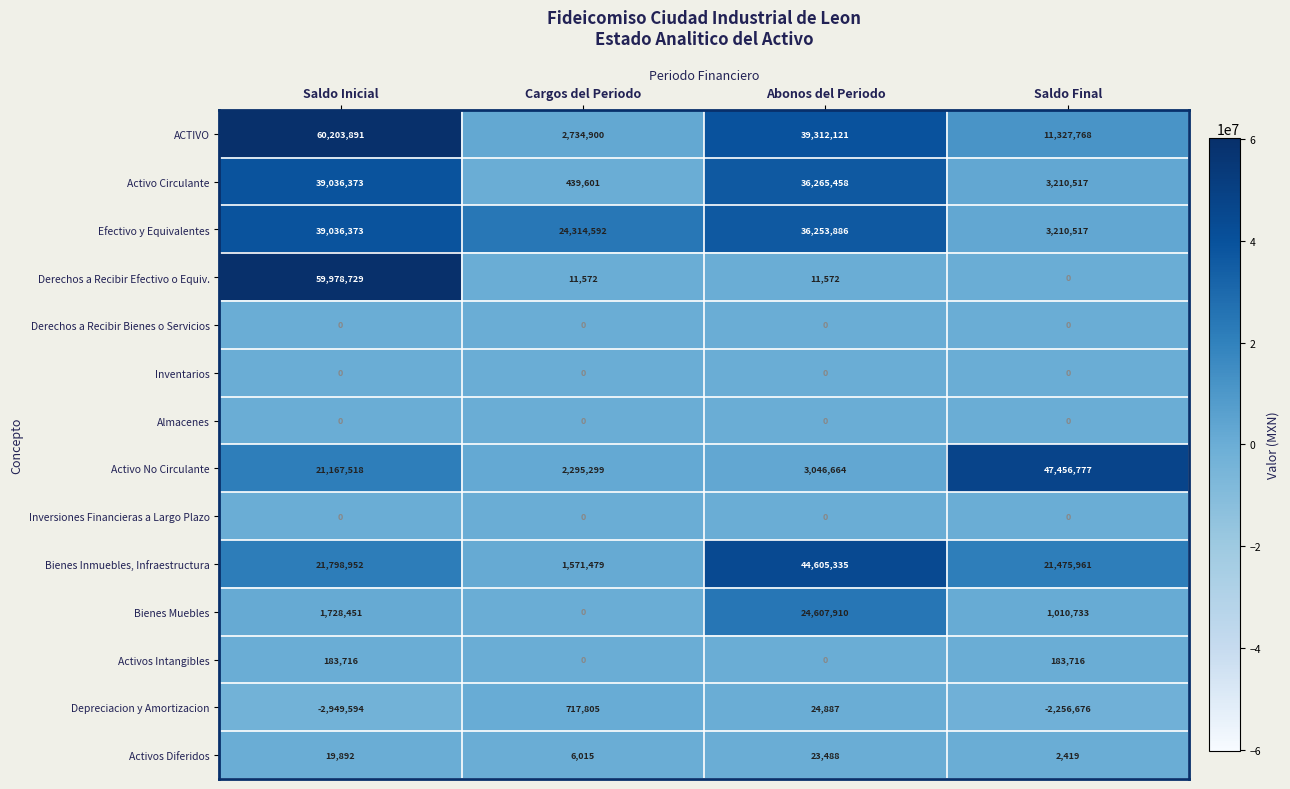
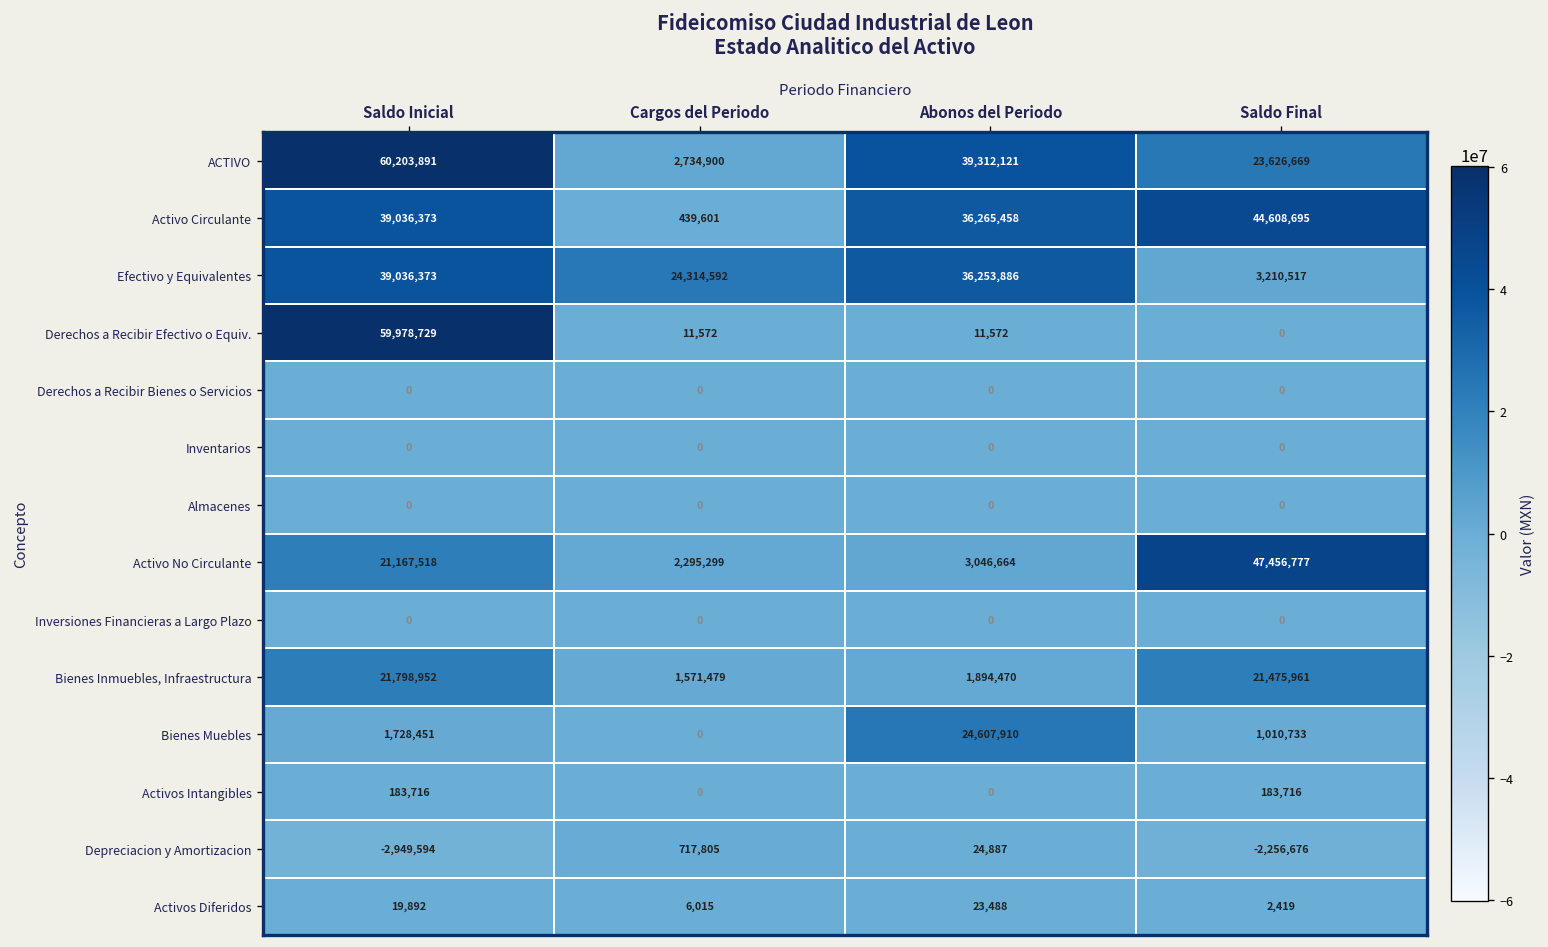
  {
    "ACTIVO": {
      "Saldo Inicial": "60,203,891",
      "Cargos del Periodo": "2,734,900",
      "Abonos del Periodo": "39,312,121",
-     "Saldo Final": "11,327,768"
+     "Saldo Final": "23,626,669"
    },
    "Activo Circulante": {
      "Saldo Inicial": "39,036,373",
      "Cargos del Periodo": "439,601",
      "Abonos del Periodo": "36,265,458",
-     "Saldo Final": "3,210,517"
+     "Saldo Final": "44,608,695"
    },
    "Efectivo y Equivalentes": {
      "Saldo Inicial": "39,036,373",
      "Cargos del Periodo": "24,314,592",
      "Abonos del Periodo": "36,253,886",
      "Saldo Final": "3,210,517"
    },
    "Derechos a Recibir Efectivo o Equiv.": {
      "Saldo Inicial": "59,978,729",
      "Cargos del Periodo": "11,572",
      "Abonos del Periodo": "11,572",
      "Saldo Final": "0"
    },
    "Derechos a Recibir Bienes o Servicios": {
      "Saldo Inicial": "0",
      "Cargos del Periodo": "0",
      "Abonos del Periodo": "0",
      "Saldo Final": "0"
    },
    "Inventarios": {
      "Saldo Inicial": "0",
      "Cargos del Periodo": "0",
      "Abonos del Periodo": "0",
      "Saldo Final": "0"
    },
    "Almacenes": {
      "Saldo Inicial": "0",
      "Cargos del Periodo": "0",
      "Abonos del Periodo": "0",
      "Saldo Final": "0"
    },
    "Activo No Circulante": {
      "Saldo Inicial": "21,167,518",
      "Cargos del Periodo": "2,295,299",
      "Abonos del Periodo": "3,046,664",
      "Saldo Final": "47,456,777"
    },
    "Inversiones Financieras a Largo Plazo": {
      "Saldo Inicial": "0",
      "Cargos del Periodo": "0",
      "Abonos del Periodo": "0",
      "Saldo Final": "0"
    },
    "Bienes Inmuebles, Infraestructura": {
      "Saldo Inicial": "21,798,952",
      "Cargos del Periodo": "1,571,479",
-     "Abonos del Periodo": "44,605,335",
+     "Abonos del Periodo": "1,894,470",
      "Saldo Final": "21,475,961"
    },
    "Bienes Muebles": {
      "Saldo Inicial": "1,728,451",
      "Cargos del Periodo": "0",
      "Abonos del Periodo": "24,607,910",
      "Saldo Final": "1,010,733"
    },
    "Activos Intangibles": {
      "Saldo Inicial": "183,716",
      "Cargos del Periodo": "0",
      "Abonos del Periodo": "0",
      "Saldo Final": "183,716"
    },
    "Depreciacion y Amortizacion": {
      "Saldo Inicial": "-2,949,594",
      "Cargos del Periodo": "717,805",
      "Abonos del Periodo": "24,887",
      "Saldo Final": "-2,256,676"
    },
    "Activos Diferidos": {
      "Saldo Inicial": "19,892",
      "Cargos del Periodo": "6,015",
      "Abonos del Periodo": "23,488",
      "Saldo Final": "2,419"
    }
  }
